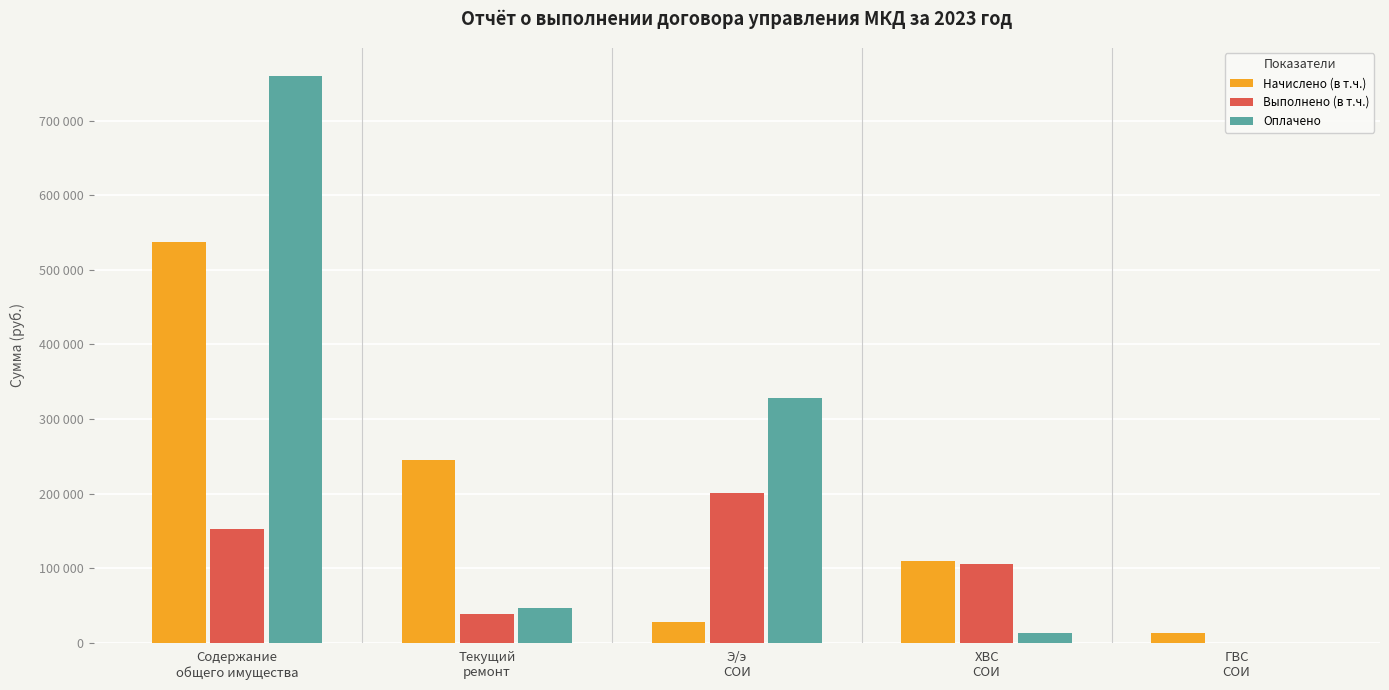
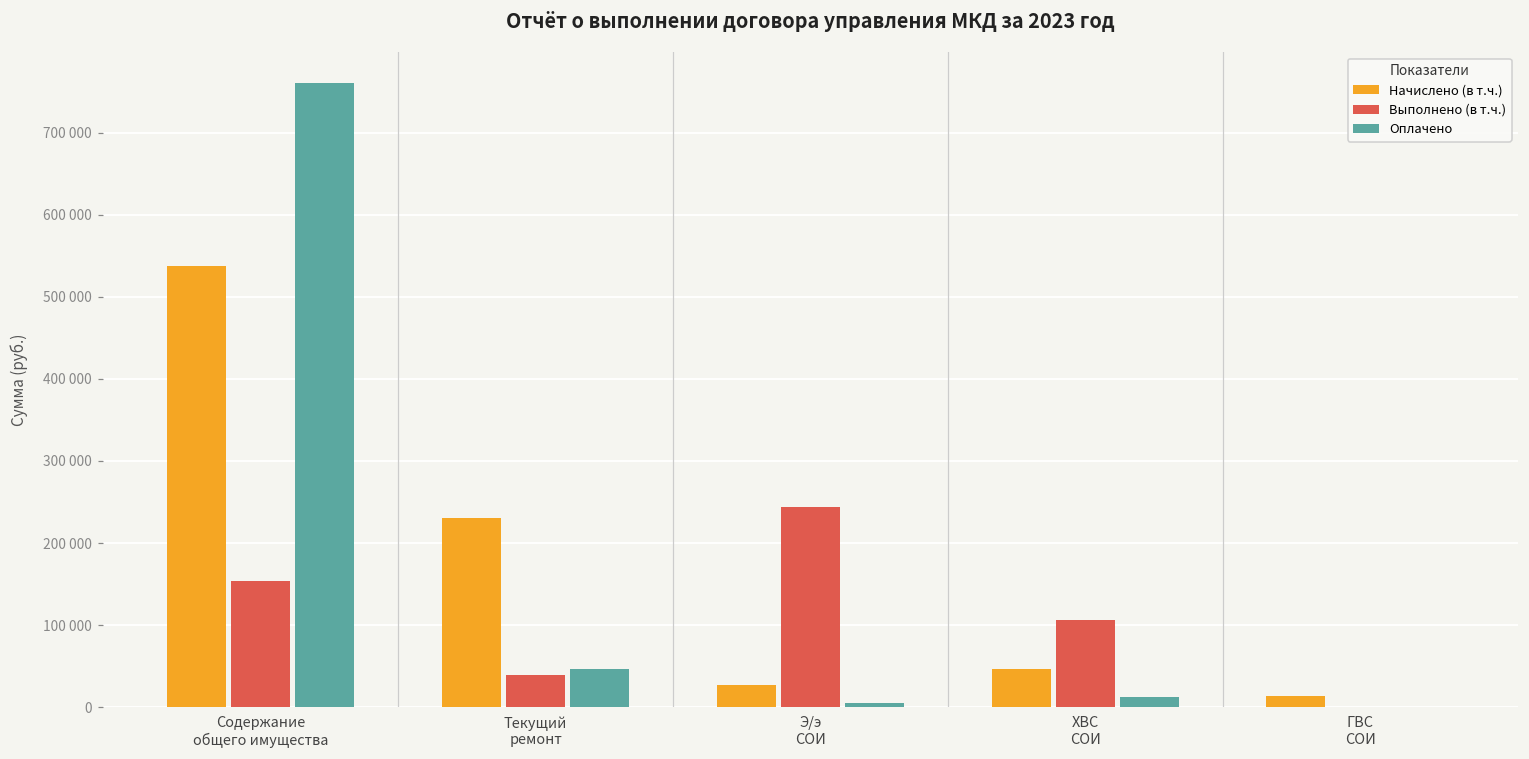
  {
    "Начислено (в т.ч.)": {
      "Содержание общего имущества": 540000,
-     "Текущий ремонт": 250000,
+     "Текущий ремонт": 230000,
      "Э/э СОИ": 30000,
-     "ХВС СОИ": 110000,
+     "ХВС СОИ": 50000,
      "ГВС СОИ": 10000
    },
    "Выполнено (в т.ч.)": {
      "Содержание общего имущества": 150000,
      "Текущий ремонт": 40000,
-     "Э/э СОИ": 200000,
+     "Э/э СОИ": 240000,
      "ХВС СОИ": 110000,
      "ГВС СОИ": 0
    },
    "Оплачено": {
      "Содержание общего имущества": 760000,
      "Текущий ремонт": 50000,
-     "Э/э СОИ": 330000,
+     "Э/э СОИ": 0,
      "ХВС СОИ": 10000,
      "ГВС СОИ": 0
    }
  }
